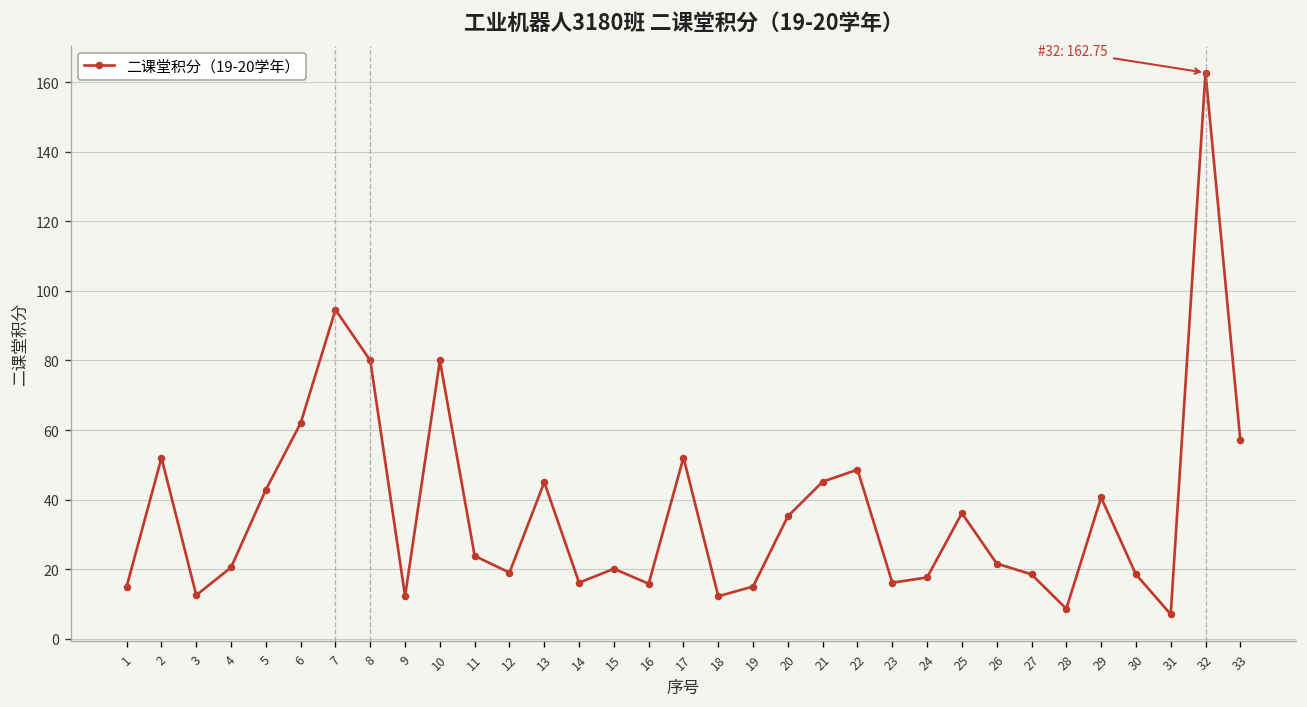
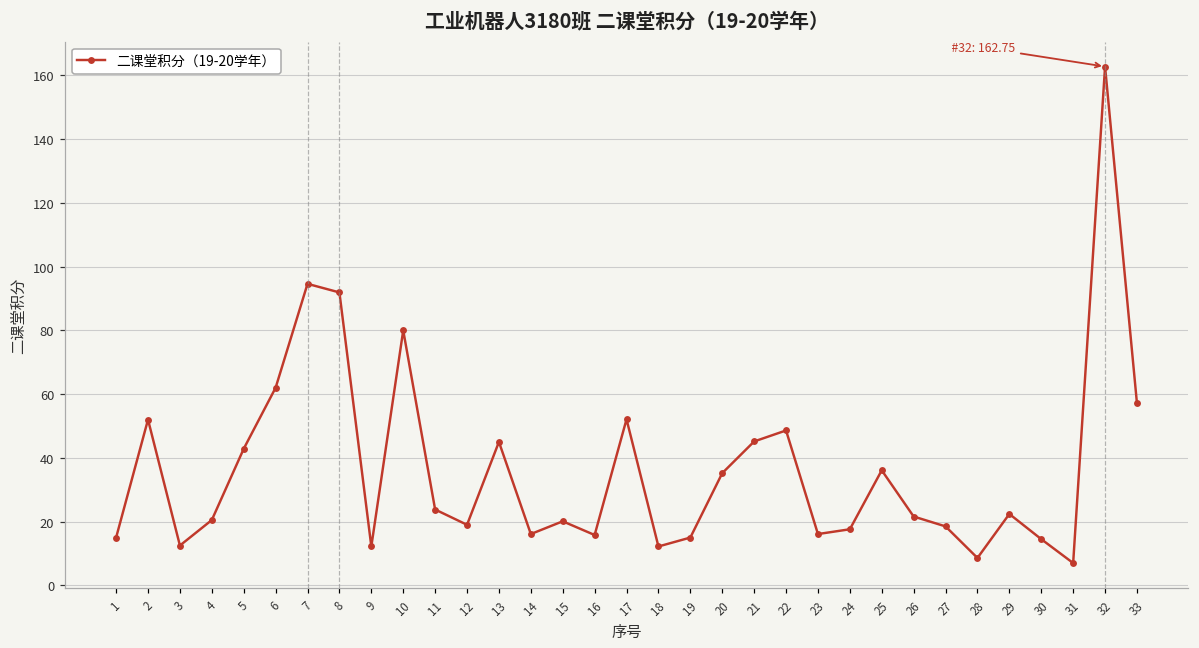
  {
    "1": 15,
    "2": 52,
    "3": 13,
    "4": 21,
    "5": 43,
    "6": 62,
    "7": 95,
-   "8": 80,
+   "8": 92,
    "9": 12,
    "10": 80,
    "11": 24,
    "12": 19,
    "13": 45,
    "14": 16,
    "15": 20,
    "16": 16,
    "17": 52,
    "18": 12,
    "19": 15,
    "20": 35,
    "21": 45,
    "22": 49,
    "23": 16,
    "24": 18,
    "25": 36,
    "26": 22,
    "27": 19,
    "28": 9,
-   "29": 41,
-   "30": 19,
+   "29": 22,
+   "30": 15,
    "31": 7,
    "33": 57
  }
